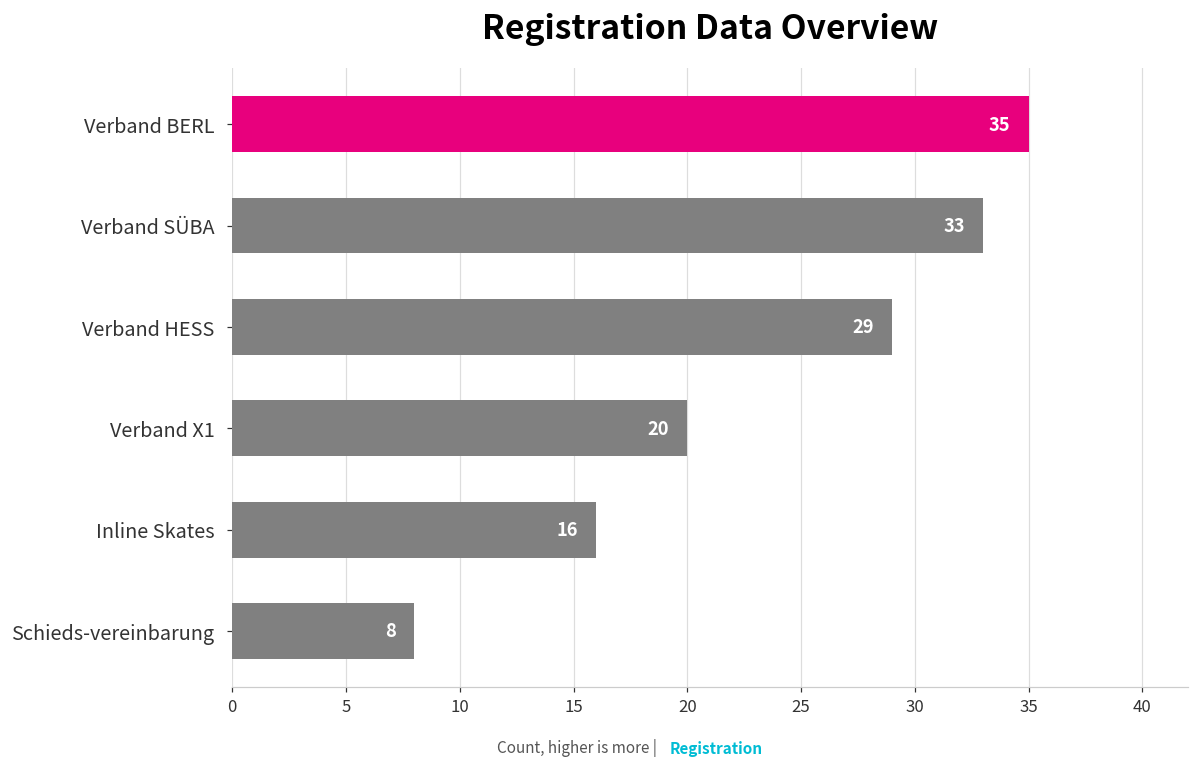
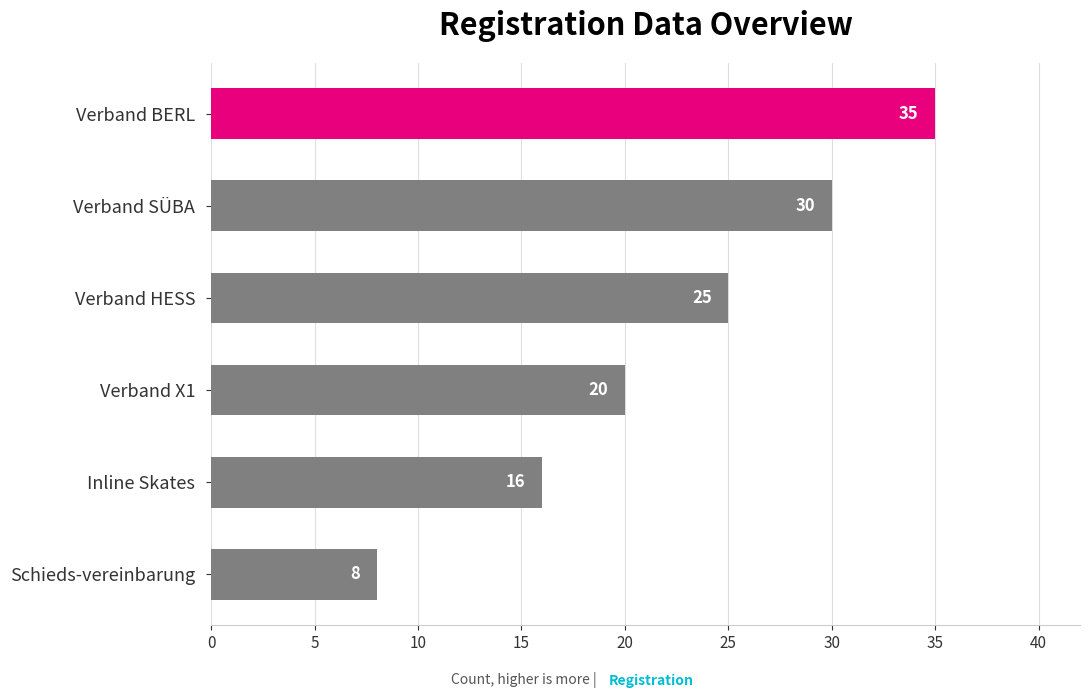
  {
    "Verband BERL": 35,
-   "Verband SÜBA": 33,
-   "Verband HESS": 29,
+   "Verband SÜBA": 30,
+   "Verband HESS": 25,
    "Verband X1": 20,
    "Inline Skates": 16,
    "Schieds-vereinbarung": 8
  }
